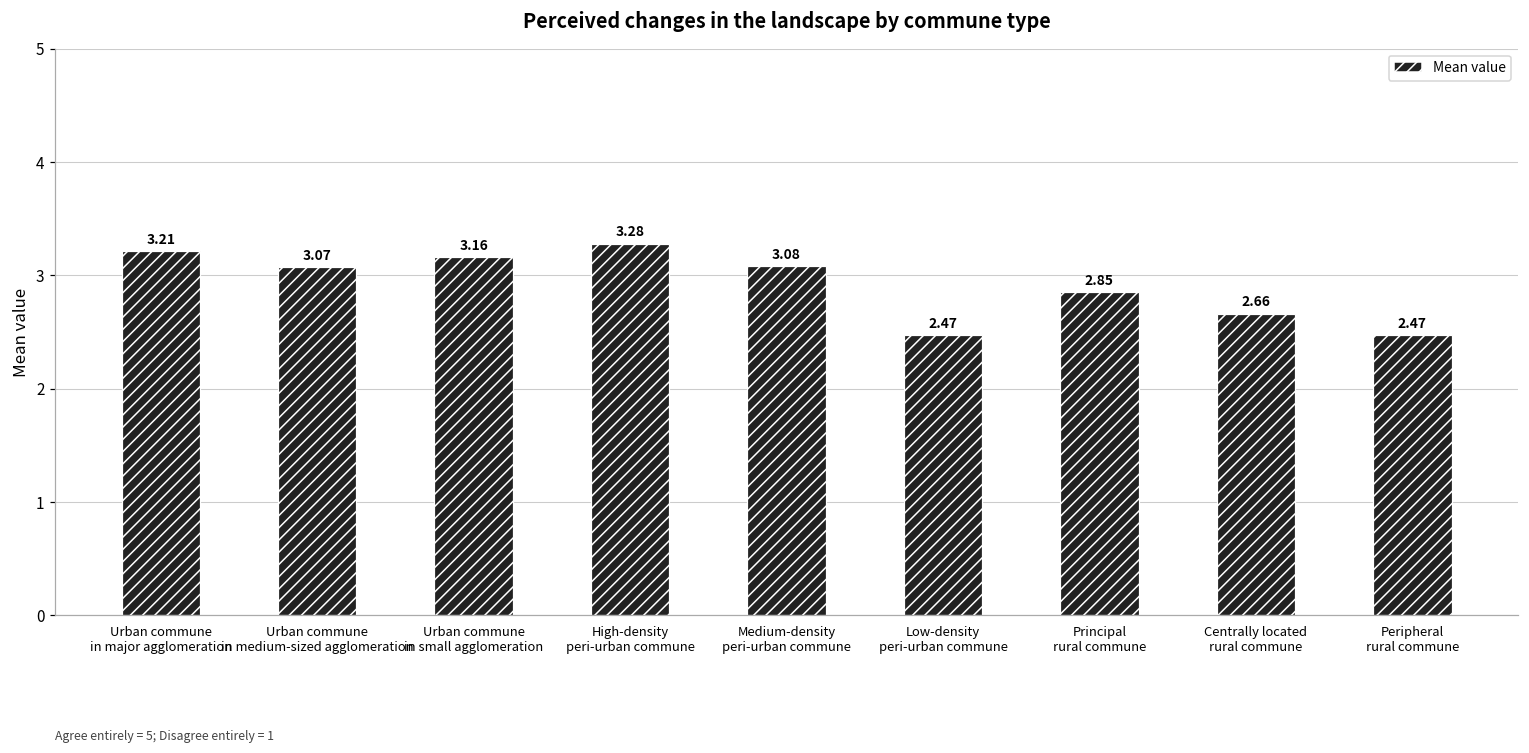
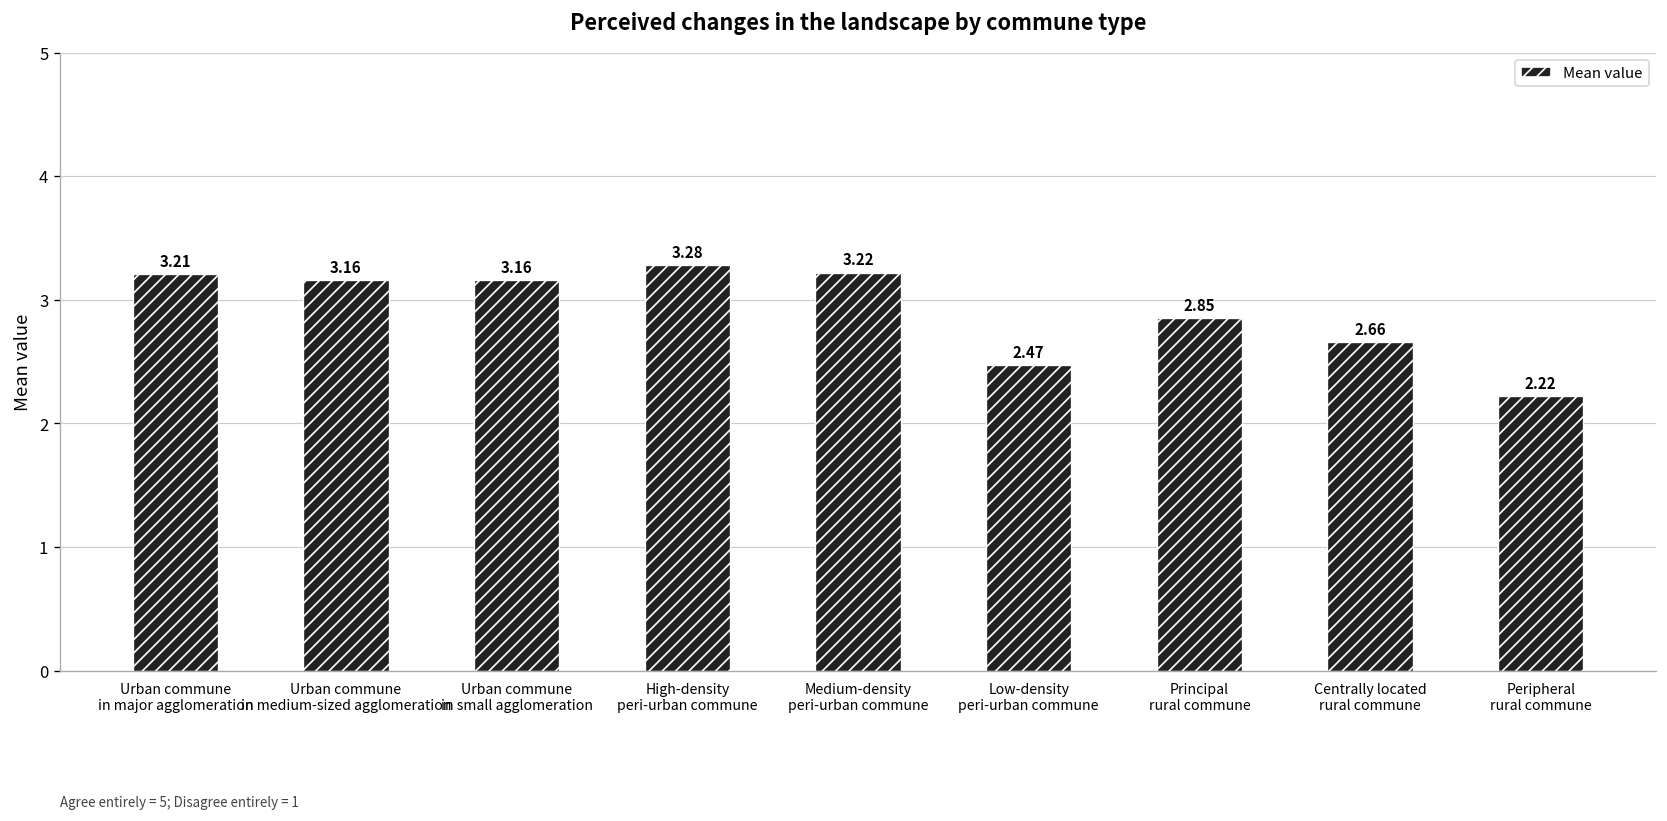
  {
    "Urban commune in major agglomeration": 3.21,
-   "Urban commune in medium-sized agglomeration": 3.07,
+   "Urban commune in medium-sized agglomeration": 3.16,
    "Urban commune in small agglomeration": 3.16,
    "High-density peri-urban commune": 3.28,
-   "Medium-density peri-urban commune": 3.08,
+   "Medium-density peri-urban commune": 3.22,
    "Low-density peri-urban commune": 2.47,
    "Principal rural commune": 2.85,
    "Centrally located rural commune": 2.66,
-   "Peripheral rural commune": 2.47
+   "Peripheral rural commune": 2.22
  }
